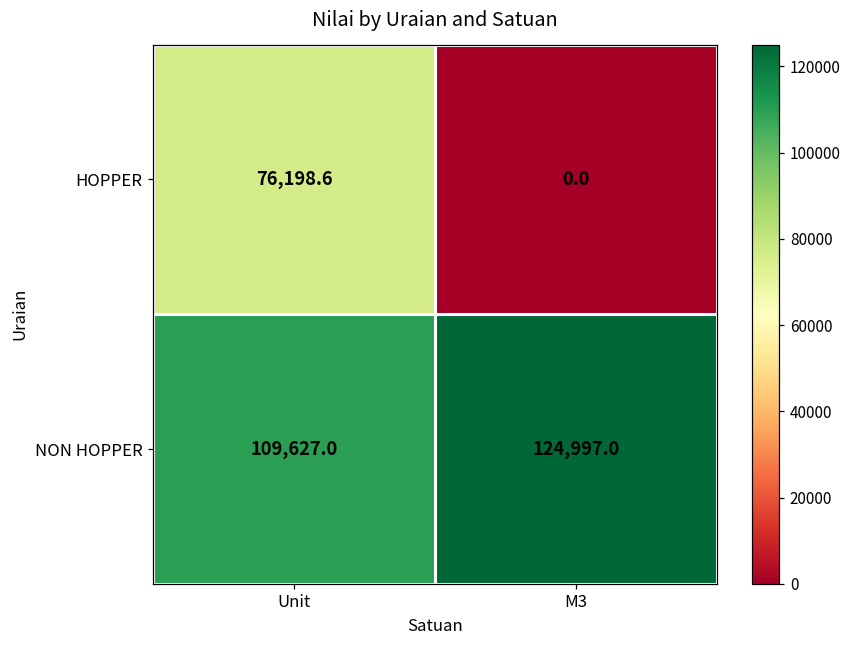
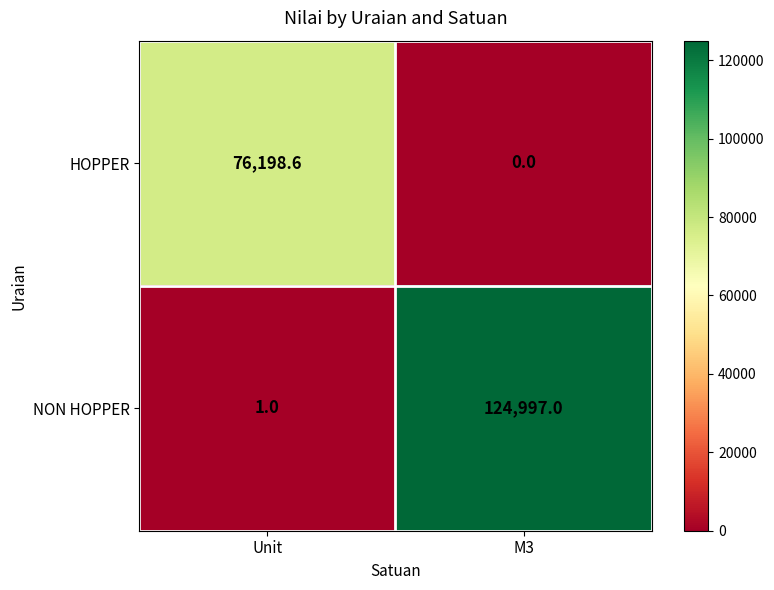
  {
    "HOPPER": {
      "Unit": "76,198.6",
      "M3": "0.0"
    },
    "NON HOPPER": {
-     "Unit": "109,627.0",
+     "Unit": "1.0",
      "M3": "124,997.0"
    }
  }
